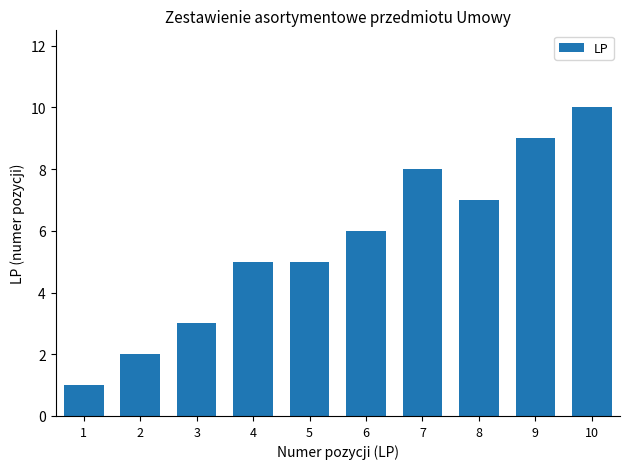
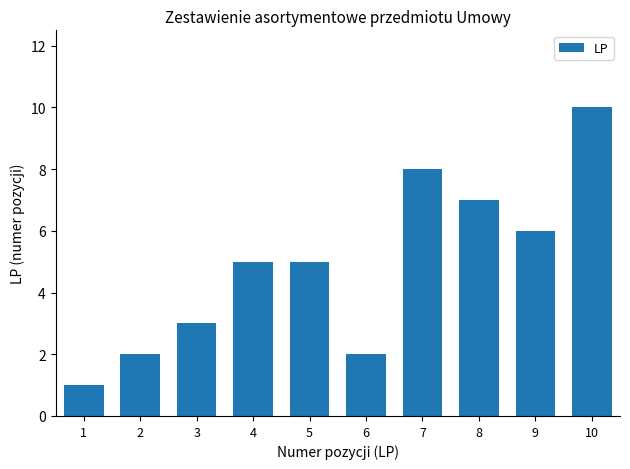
  {
    "1": 1,
    "2": 2,
    "3": 3,
    "4": 5,
    "5": 5,
-   "6": 6,
+   "6": 2,
    "7": 8,
    "8": 7,
-   "9": 9,
+   "9": 6,
    "10": 10
  }
